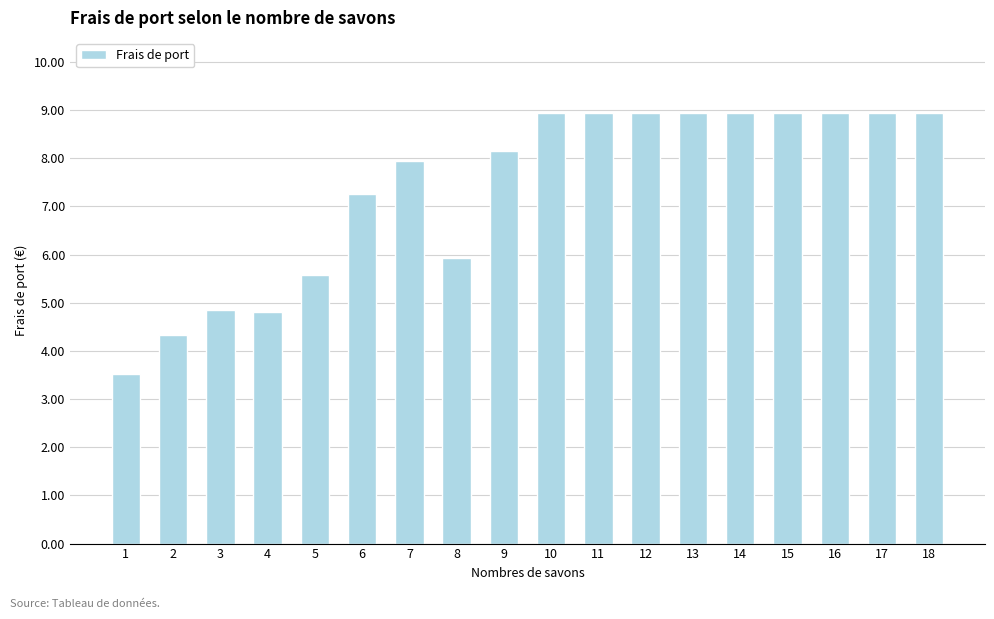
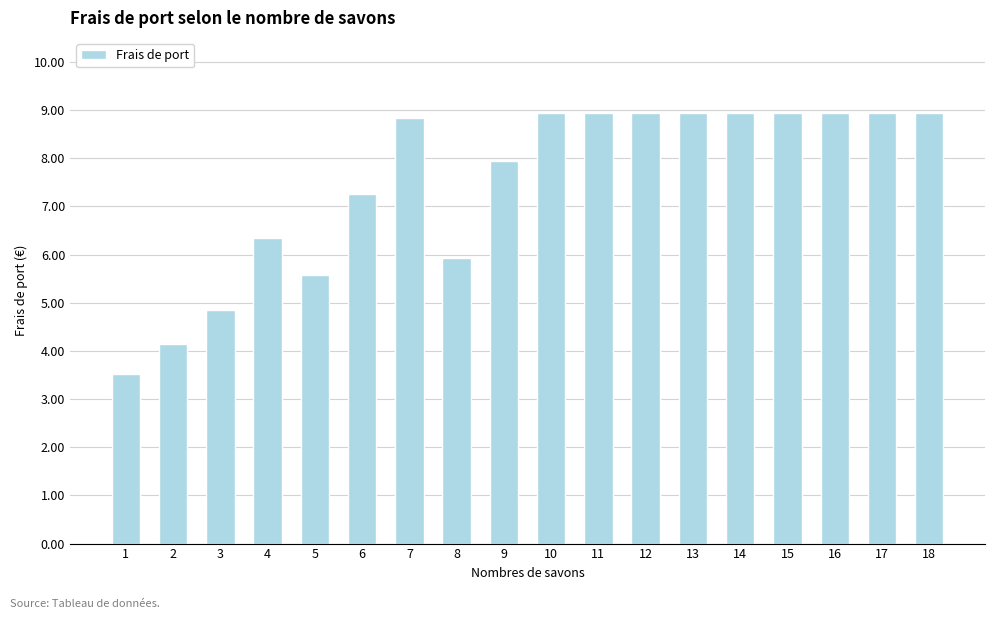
  {
    "1": 3.5,
-   "2": 4.3,
+   "2": 4.1,
    "3": 4.9,
-   "4": 4.8,
+   "4": 6.4,
    "5": 5.6,
    "6": 7.3,
-   "7": 8.0,
+   "7": 8.8,
    "8": 5.9,
-   "9": 8.2,
+   "9": 8.0,
    "10": 9.0,
    "11": 9.0,
    "12": 9.0,
    "13": 9.0,
    "14": 9.0,
    "15": 9.0,
    "16": 9.0,
    "17": 9.0,
    "18": 9.0
  }
